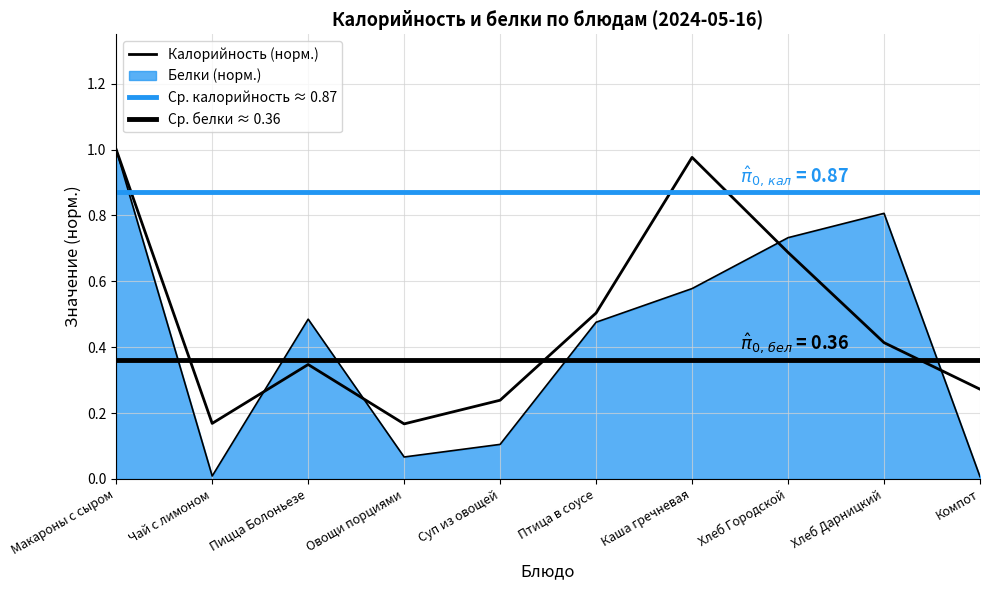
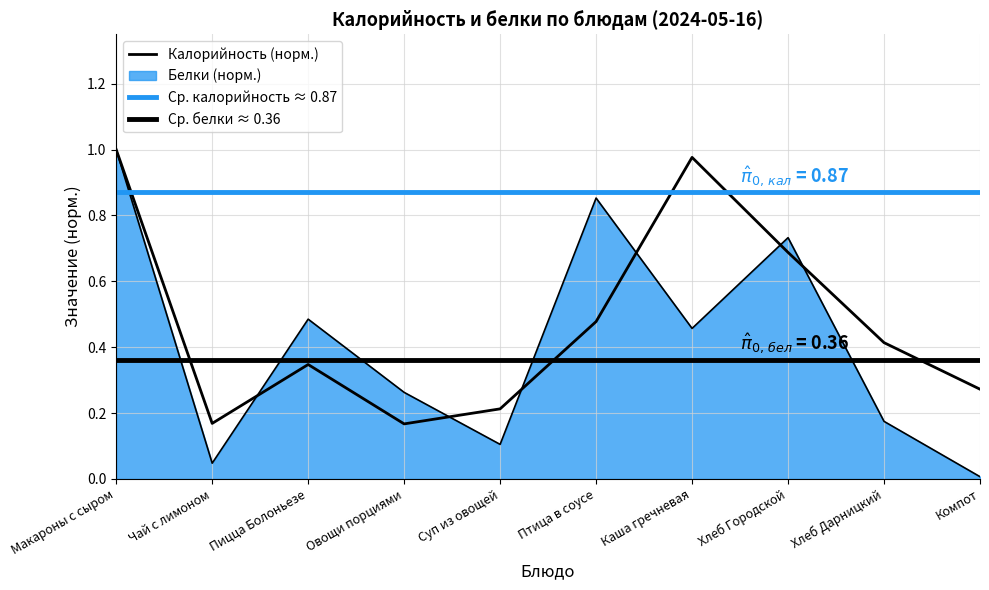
  {
    "Калорийность (норм.)": {
      "Чай с лимоном": 0.17,
      "Пицца Болоньезе": 0.35,
      "Овощи порциями": 0.17,
-     "Суп из овощей": 0.24,
-     "Птица в соусе": 0.50,
+     "Суп из овощей": 0.21,
+     "Птица в соусе": 0.48,
      "Каша гречневая": 0.98,
      "Хлеб Городской": 0.69,
      "Хлеб Дарницкий": 0.41,
      "Компот": 0.27
    },
    "Белки (норм.)": {
-     "Чай с лимоном": 0.01,
+     "Чай с лимоном": 0.05,
      "Пицца Болоньезе": 0.49,
-     "Овощи порциями": 0.07,
+     "Овощи порциями": 0.26,
      "Суп из овощей": 0.10,
-     "Птица в соусе": 0.48,
-     "Каша гречневая": 0.58,
+     "Птица в соусе": 0.85,
+     "Каша гречневая": 0.46,
      "Хлеб Городской": 0.73,
-     "Хлеб Дарницкий": 0.81,
+     "Хлеб Дарницкий": 0.17,
      "Компот": 0.01
    }
  }
